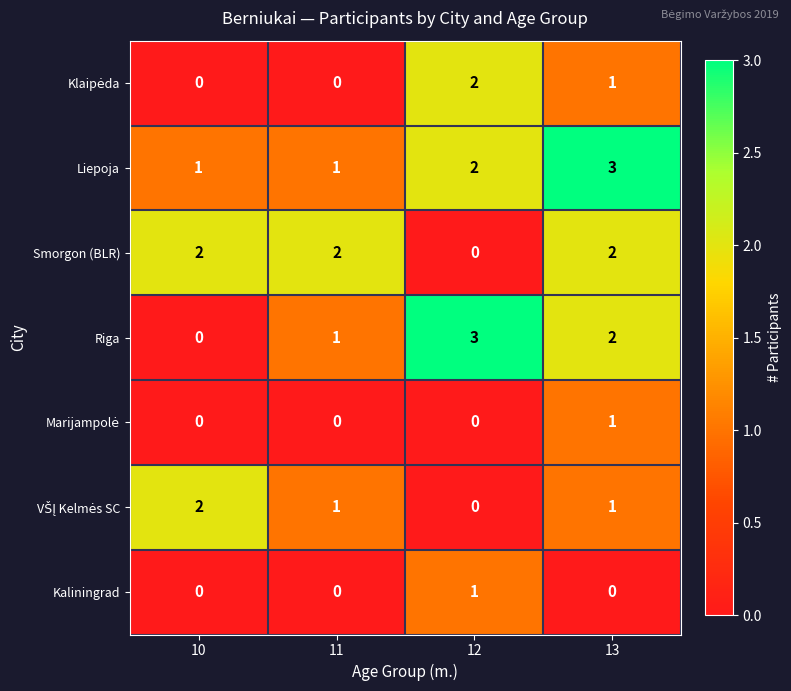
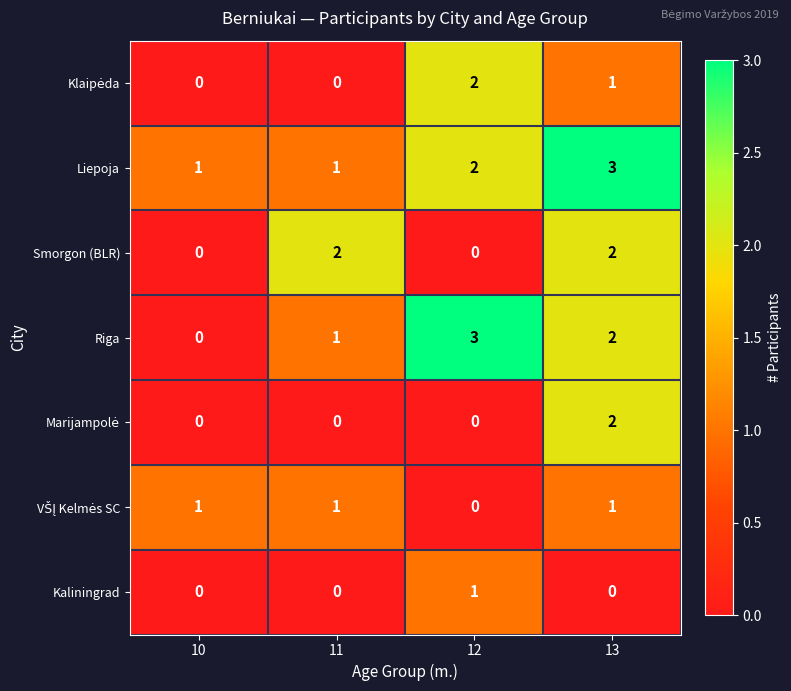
  {
    "Klaipėda": {
      "10": 0,
      "11": 0,
      "12": 2,
      "13": 1
    },
    "Liepoja": {
      "10": 1,
      "11": 1,
      "12": 2,
      "13": 3
    },
    "Smorgon (BLR)": {
-     "10": 2,
+     "10": 0,
      "11": 2,
      "12": 0,
      "13": 2
    },
    "Riga": {
      "10": 0,
      "11": 1,
      "12": 3,
      "13": 2
    },
    "Marijampolė": {
      "10": 0,
      "11": 0,
      "12": 0,
-     "13": 1
+     "13": 2
    },
    "VŠĮ Kelmės SC": {
-     "10": 2,
+     "10": 1,
      "11": 1,
      "12": 0,
      "13": 1
    },
    "Kaliningrad": {
      "10": 0,
      "11": 0,
      "12": 1,
      "13": 0
    }
  }
